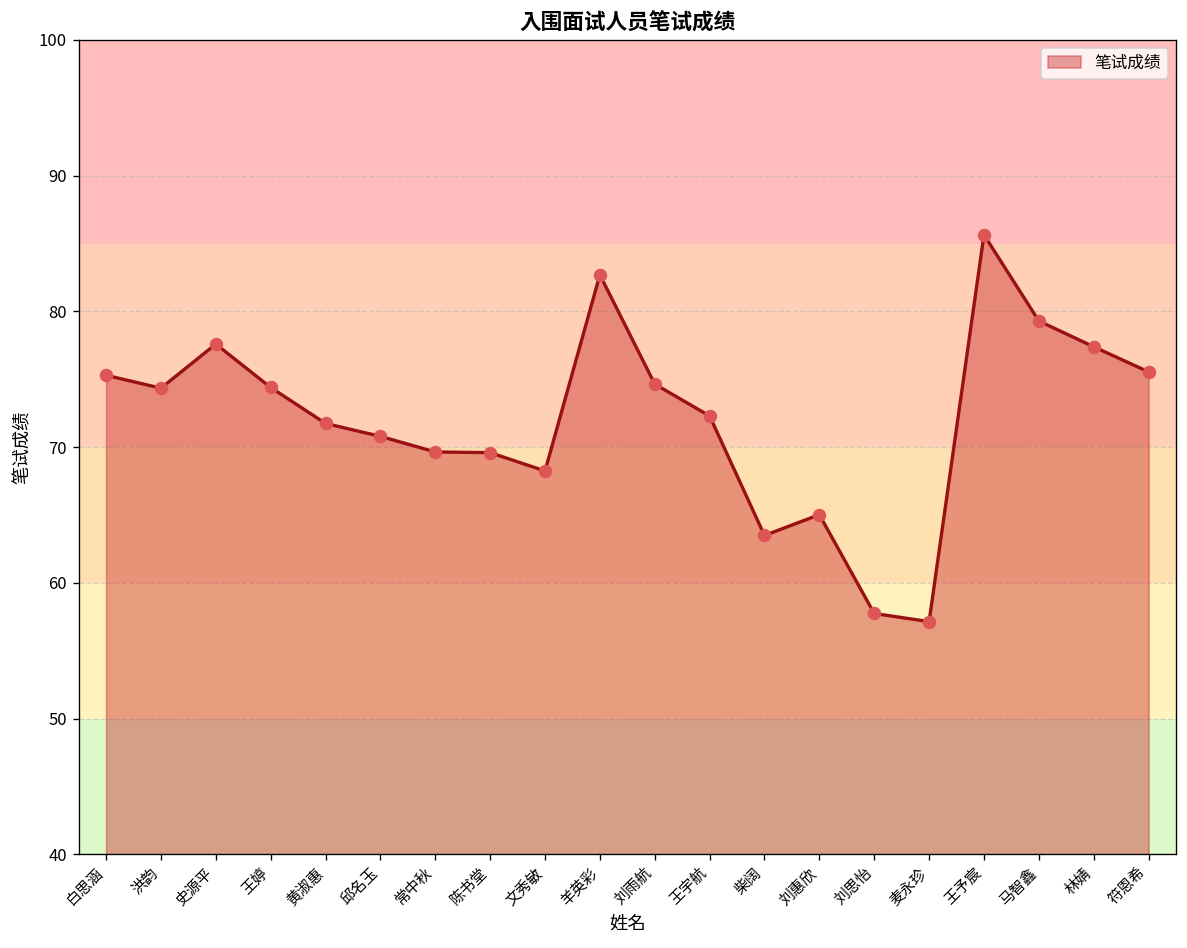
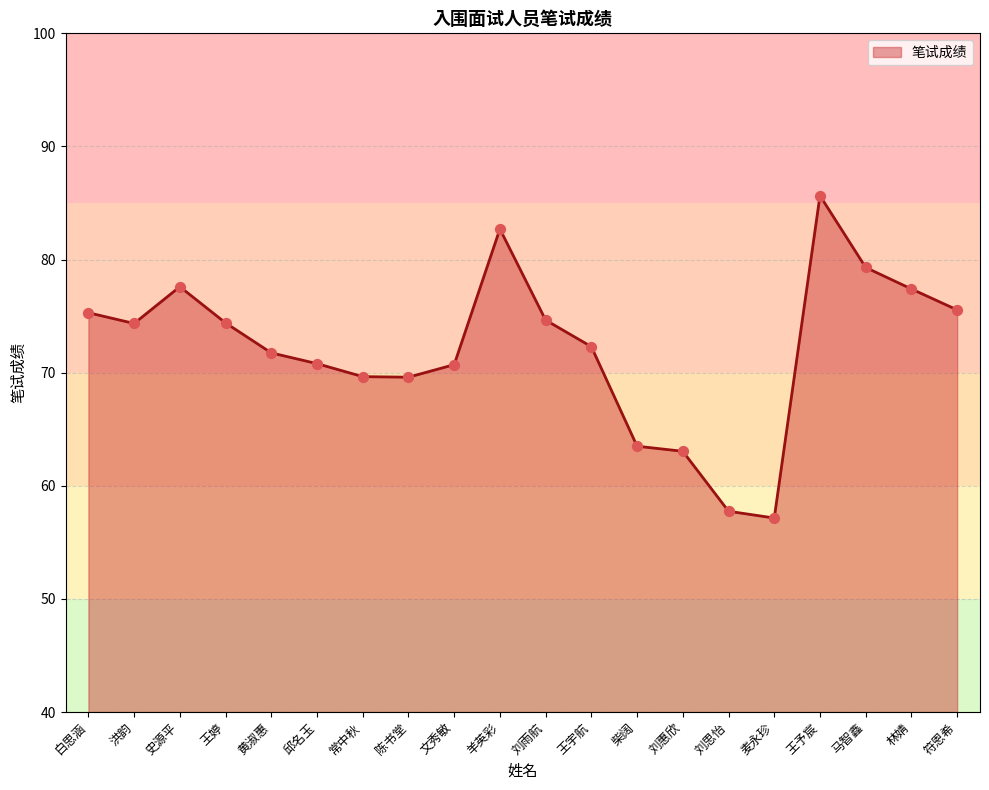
  {
    "白思涵": 75.3,
    "洪韵": 74.4,
    "史源平": 77.6,
    "王婷": 74.4,
    "黄淑惠": 71.8,
    "邱名玉": 70.8,
    "常中秋": 69.7,
    "陈书堂": 69.6,
-   "文秀敏": 68.3,
+   "文秀敏": 70.7,
    "羊英彩": 82.7,
    "刘雨航": 74.7,
    "王宇航": 72.3,
    "柴阔": 63.5,
-   "刘惠欣": 65.0,
+   "刘惠欣": 63.1,
    "刘思怡": 57.8,
    "麦永珍": 57.2,
    "王予宸": 85.7,
    "马智鑫": 79.3,
    "林婧": 77.4,
    "符恩希": 75.6
  }
